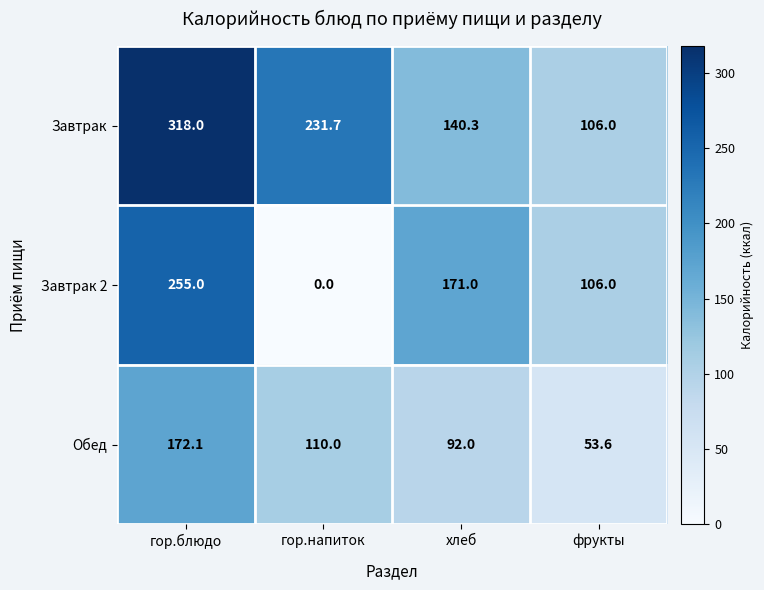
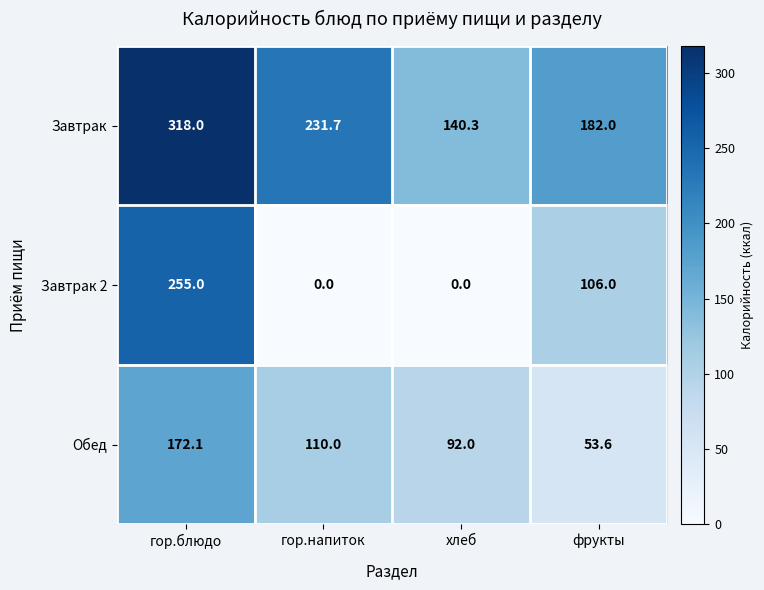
  {
    "Завтрак": {
      "гор.блюдо": 318.0,
      "гор.напиток": 231.7,
      "хлеб": 140.3,
-     "фрукты": 106.0
+     "фрукты": 182.0
    },
    "Завтрак 2": {
      "гор.блюдо": 255.0,
      "гор.напиток": 0.0,
-     "хлеб": 171.0,
+     "хлеб": 0.0,
      "фрукты": 106.0
    },
    "Обед": {
      "гор.блюдо": 172.1,
      "гор.напиток": 110.0,
      "хлеб": 92.0,
      "фрукты": 53.6
    }
  }
